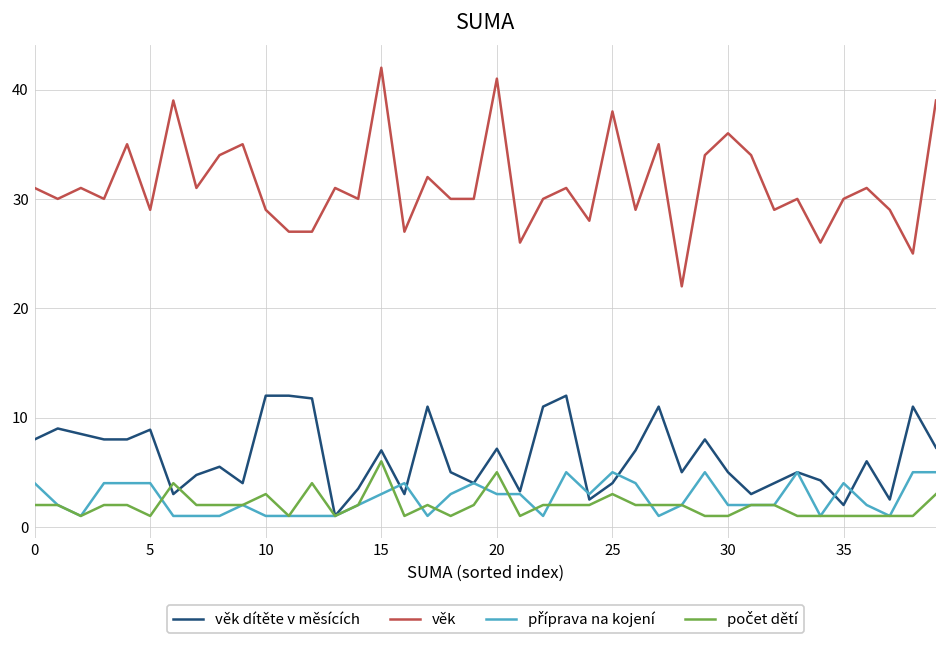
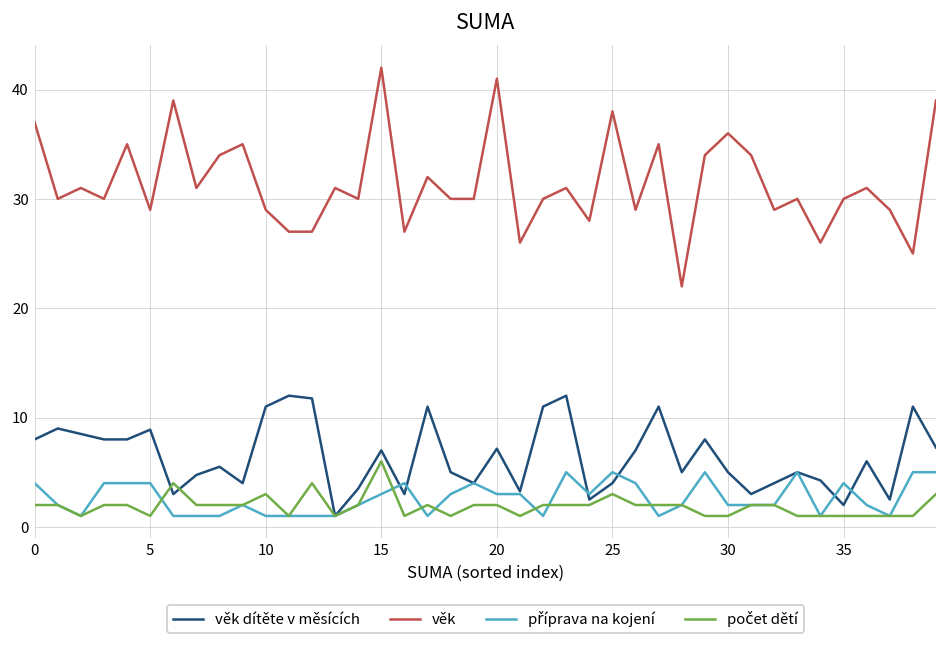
  {
    "věk dítěte v měsících": {
      "0": 8,
      "5": 9,
-     "10": 12,
+     "10": 11,
      "15": 7,
      "20": 7,
      "25": 4,
      "30": 5,
      "35": 2
    },
    "věk": {
-     "0": 31,
+     "0": 37,
      "5": 29,
      "10": 29,
      "15": 42,
      "20": 41,
      "25": 38,
      "30": 36,
      "35": 30
    },
    "příprava na kojení": {
      "0": 4,
      "5": 4,
      "10": 1,
      "15": 3,
      "20": 3,
      "25": 5,
      "30": 2,
      "35": 4
    },
    "počet dětí": {
      "0": 2,
      "5": 1,
      "10": 3,
      "15": 6,
-     "20": 5,
+     "20": 2,
      "25": 3,
      "30": 1,
      "35": 1
    }
  }
